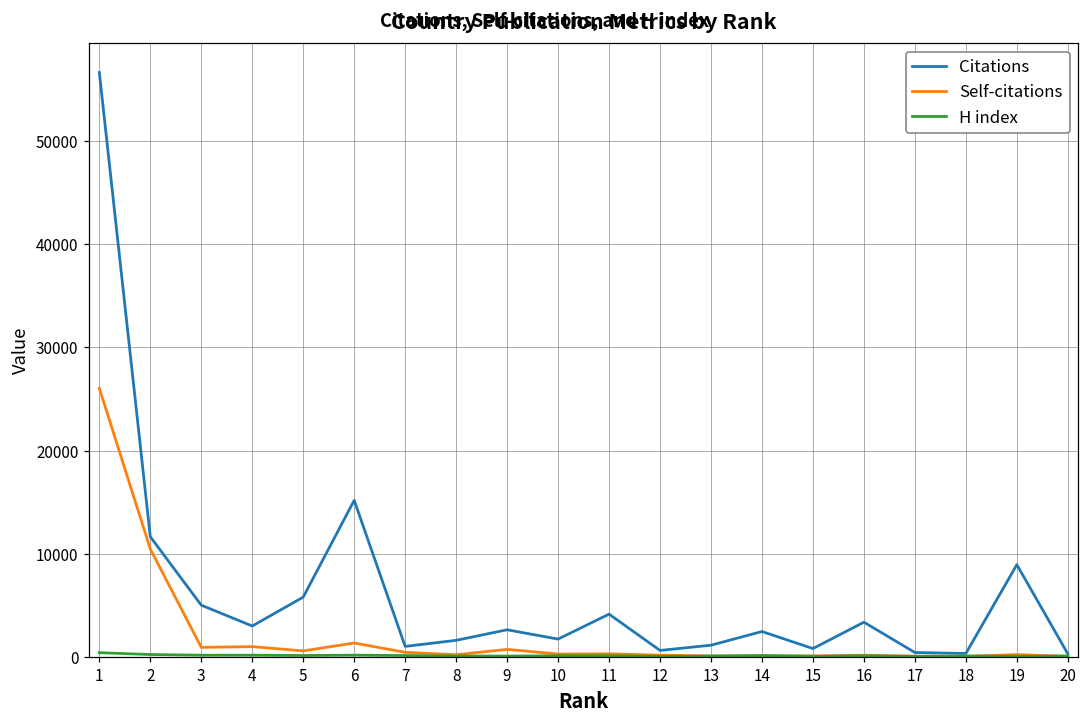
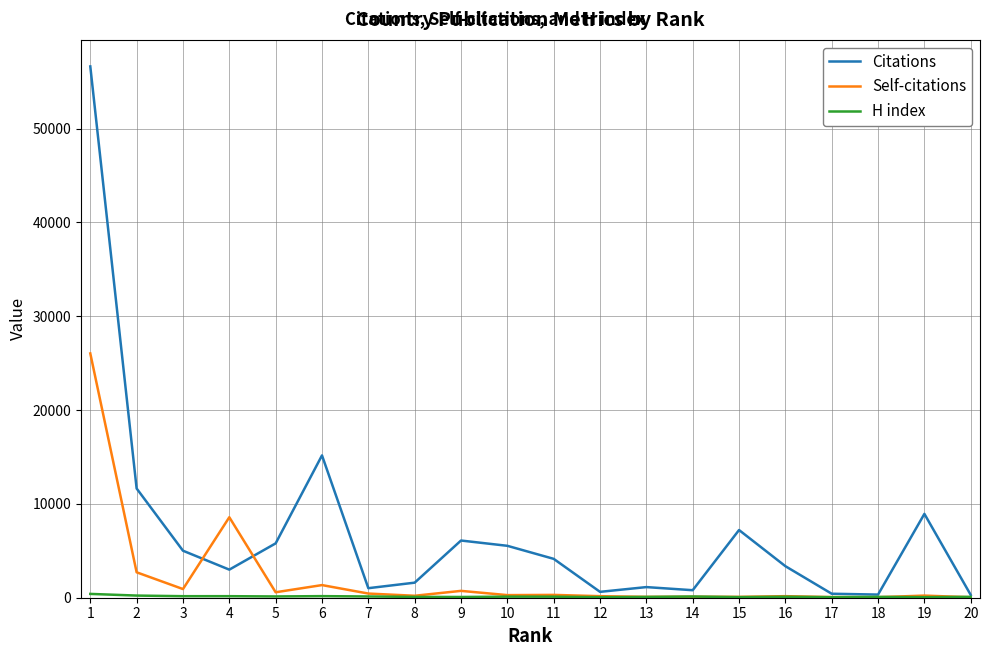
  {
    "Citations": {
      "1": 57000,
      "2": 12000,
      "3": 5000,
      "4": 3000,
      "5": 6000,
      "6": 15000,
      "7": 1000,
      "8": 2000,
-     "9": 3000,
-     "10": 2000,
+     "9": 6000,
+     "10": 6000,
      "11": 4000,
      "12": 1000,
      "13": 1000,
-     "14": 2000,
-     "15": 1000,
+     "14": 1000,
+     "15": 7000,
      "16": 3000,
      "17": 0,
      "19": 9000
    },
    "Self-citations": {
      "1": 26000,
-     "2": 10000,
+     "2": 3000,
      "3": 1000,
-     "4": 1000,
+     "4": 9000,
      "5": 1000,
      "6": 1000,
      "7": 0,
      "9": 1000
    },
    "H index": {
      "1": 0,
      "2": 0,
      "3": 0,
      "4": 0,
      "5": 0,
      "6": 0,
      "7": 0,
      "9": 0
    }
  }
